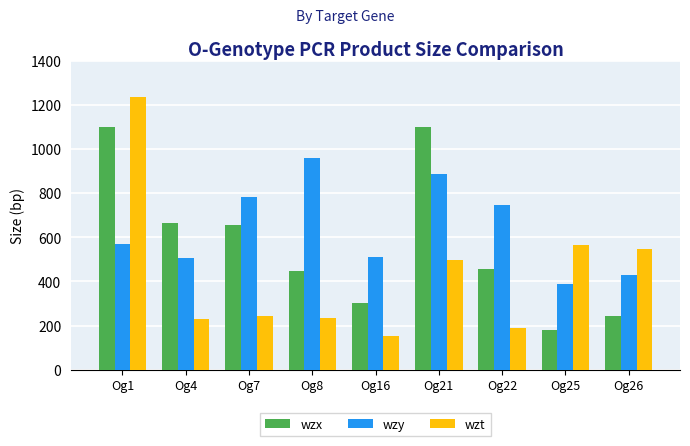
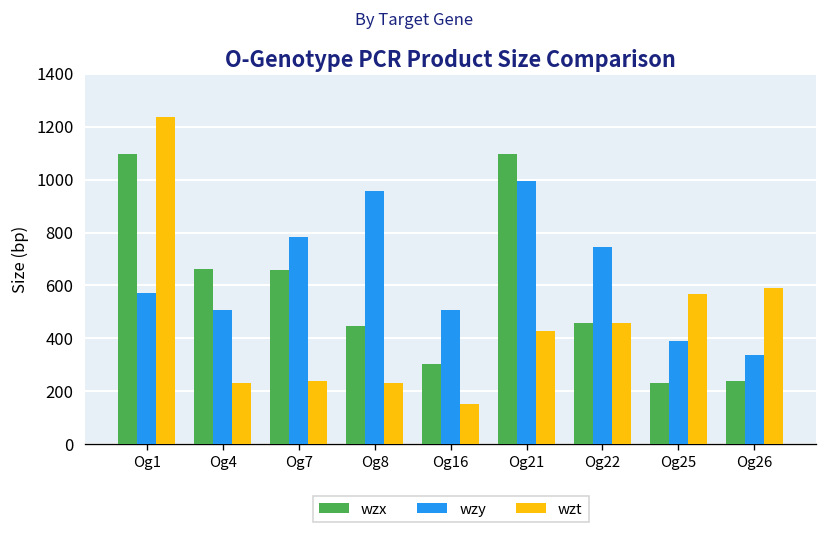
  {
    "wzx": {
      "Og1": 1100,
      "Og4": 660,
      "Og7": 660,
      "Og8": 450,
      "Og16": 300,
      "Og21": 1100,
      "Og22": 460,
-     "Og25": 180,
+     "Og25": 230,
      "Og26": 240
    },
    "wzy": {
      "Og1": 570,
      "Og4": 510,
      "Og7": 780,
      "Og8": 960,
      "Og16": 510,
-     "Og21": 890,
+     "Og21": 1000,
      "Og22": 750,
      "Og25": 390,
-     "Og26": 430
+     "Og26": 340
    },
    "wzt": {
      "Og1": 1240,
      "Og4": 230,
      "Og7": 240,
      "Og8": 230,
      "Og16": 150,
-     "Og21": 500,
-     "Og22": 190,
+     "Og21": 430,
+     "Og22": 460,
      "Og25": 570,
-     "Og26": 550
+     "Og26": 590
    }
  }
